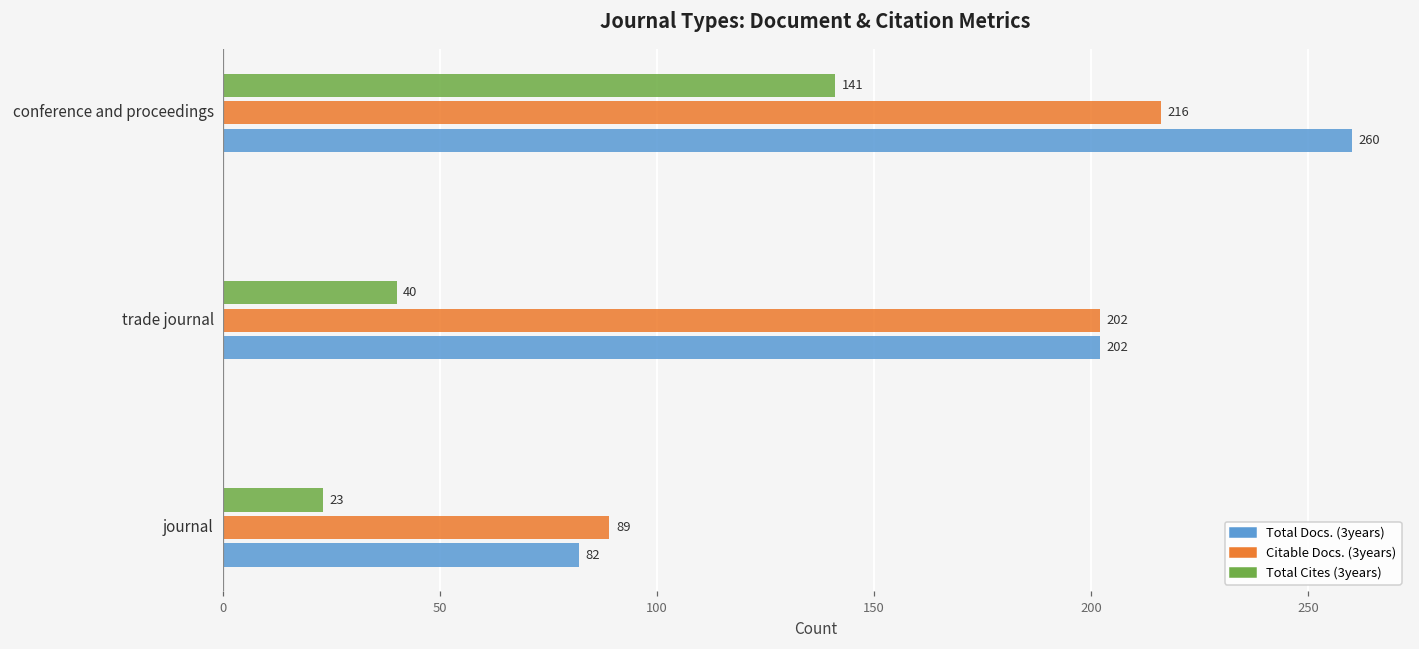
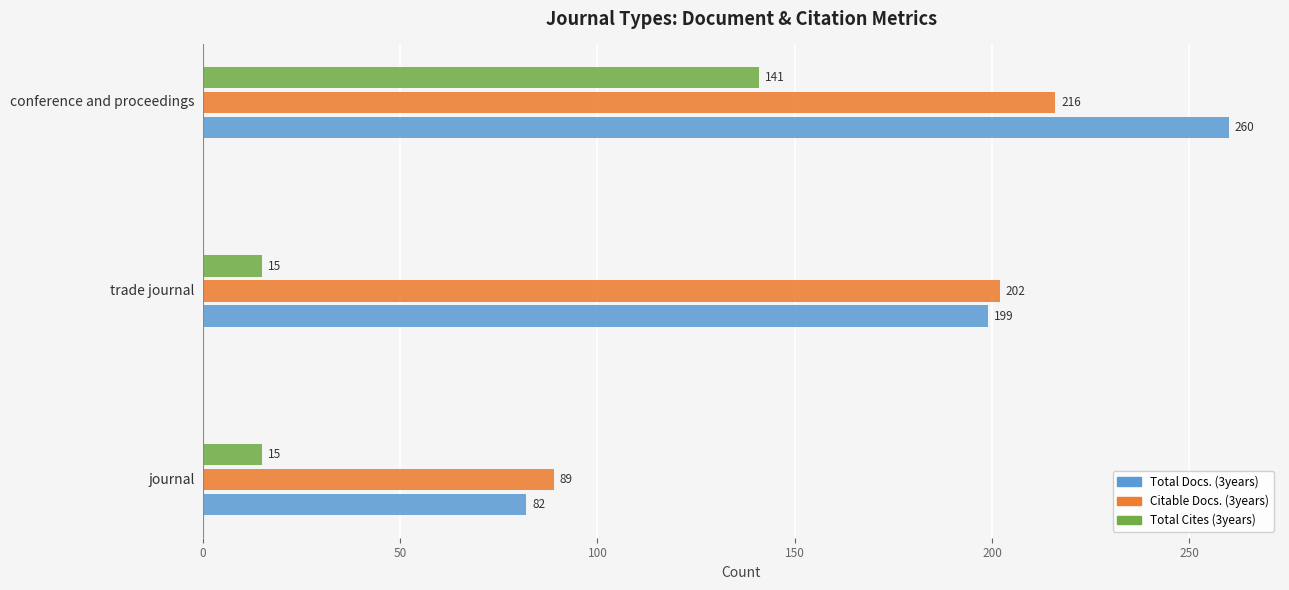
  {
    "Total Docs. (3years)": {
      "conference and proceedings": 260,
-     "trade journal": 202,
+     "trade journal": 199,
      "journal": 82
    },
    "Citable Docs. (3years)": {
      "conference and proceedings": 216,
      "trade journal": 202,
      "journal": 89
    },
    "Total Cites (3years)": {
      "conference and proceedings": 141,
-     "trade journal": 40,
-     "journal": 23
+     "trade journal": 15,
+     "journal": 15
    }
  }
